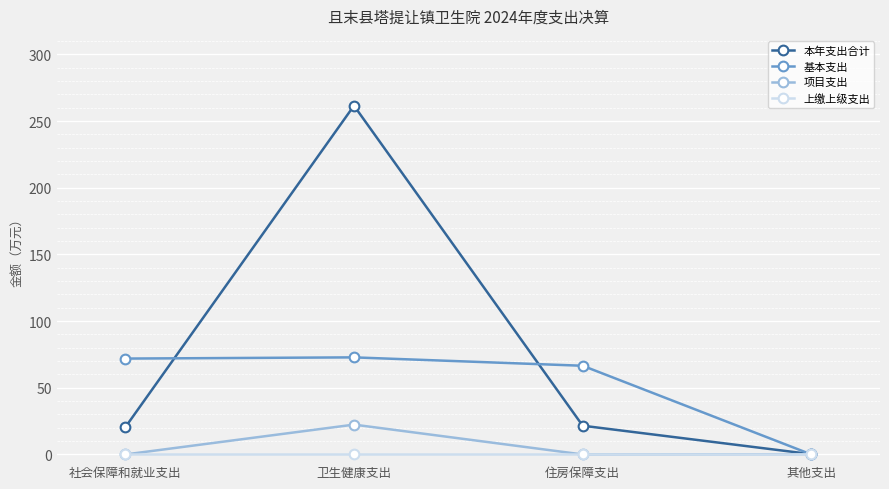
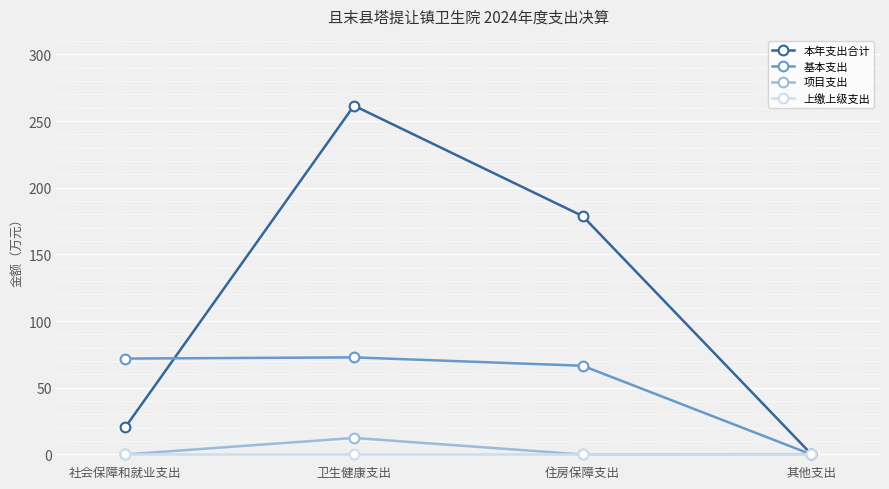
  {
    "本年支出合计": {
      "社会保障和就业支出": 20,
      "卫生健康支出": 262,
-     "住房保障支出": 22
+     "住房保障支出": 179
    },
    "基本支出": {
      "社会保障和就业支出": 72,
      "卫生健康支出": 73,
      "住房保障支出": 67
    },
    "项目支出": {
-     "卫生健康支出": 22
+     "卫生健康支出": 12
    },
    "上缴上级支出": {
      "卫生健康支出": 0
    }
  }
